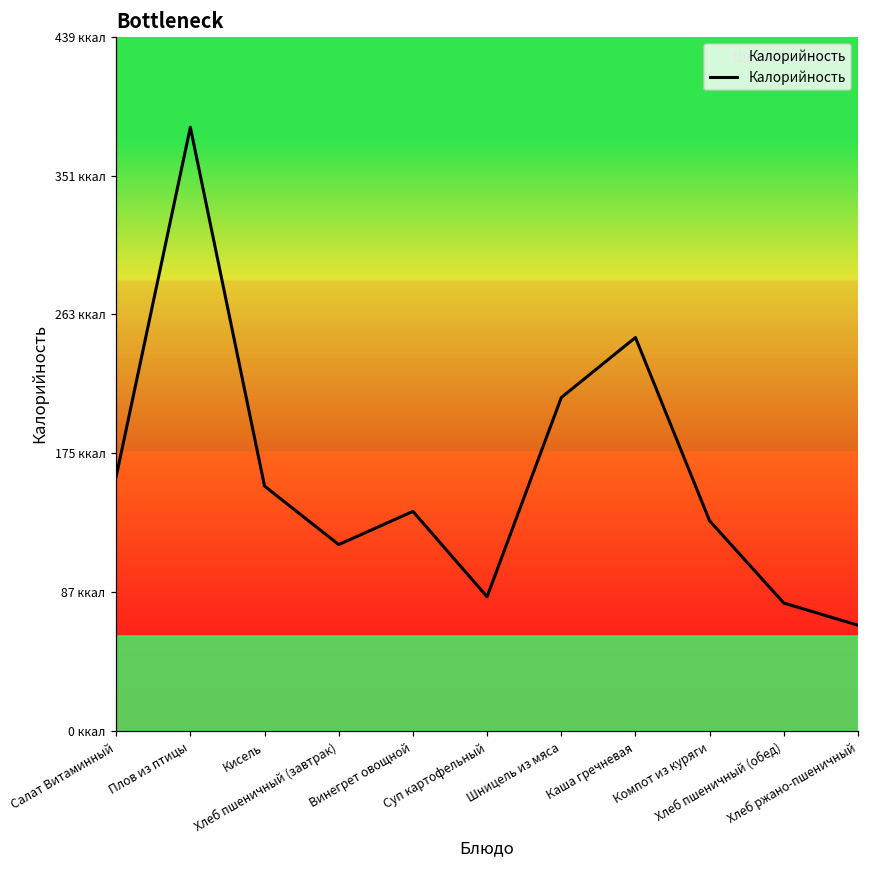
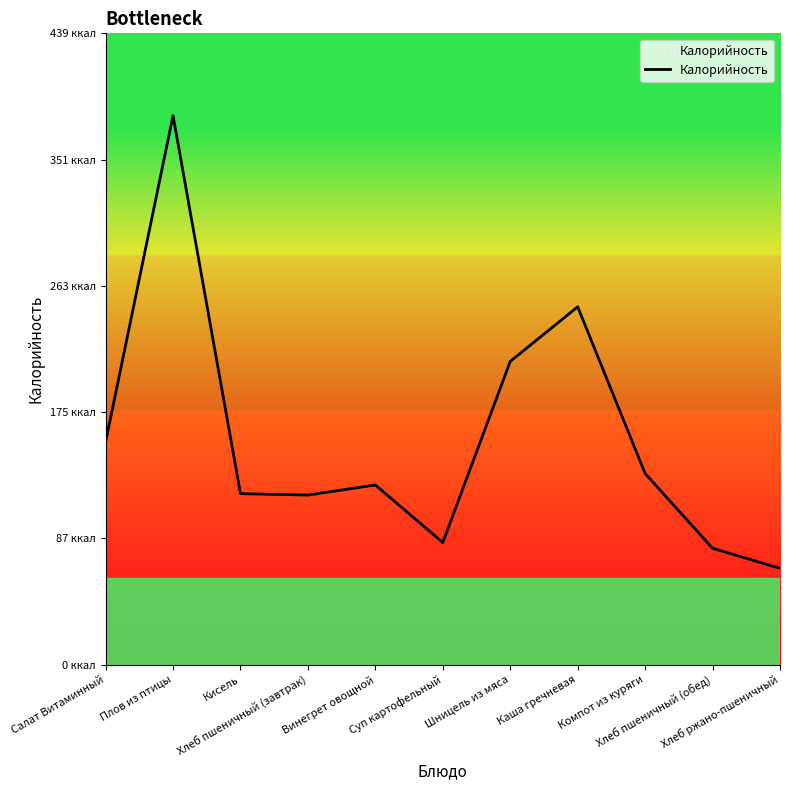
  {
-   "Салат Витаминный": "161 ккал",
+   "Салат Витаминный": "155 ккал",
    "Плов из птицы": "382 ккал",
-   "Кисель": "155 ккал",
+   "Кисель": "119 ккал",
    "Хлеб пшеничный (завтрак)": "118 ккал",
-   "Винегрет овощной": "139 ккал",
+   "Винегрет овощной": "125 ккал",
    "Суп картофельный": "85 ккал",
    "Шницель из мяса": "211 ккал",
    "Каша гречневая": "249 ккал",
    "Компот из куряги": "133 ккал",
    "Хлеб пшеничный (обед)": "81 ккал",
    "Хлеб ржано-пшеничный": "67 ккал"
  }
